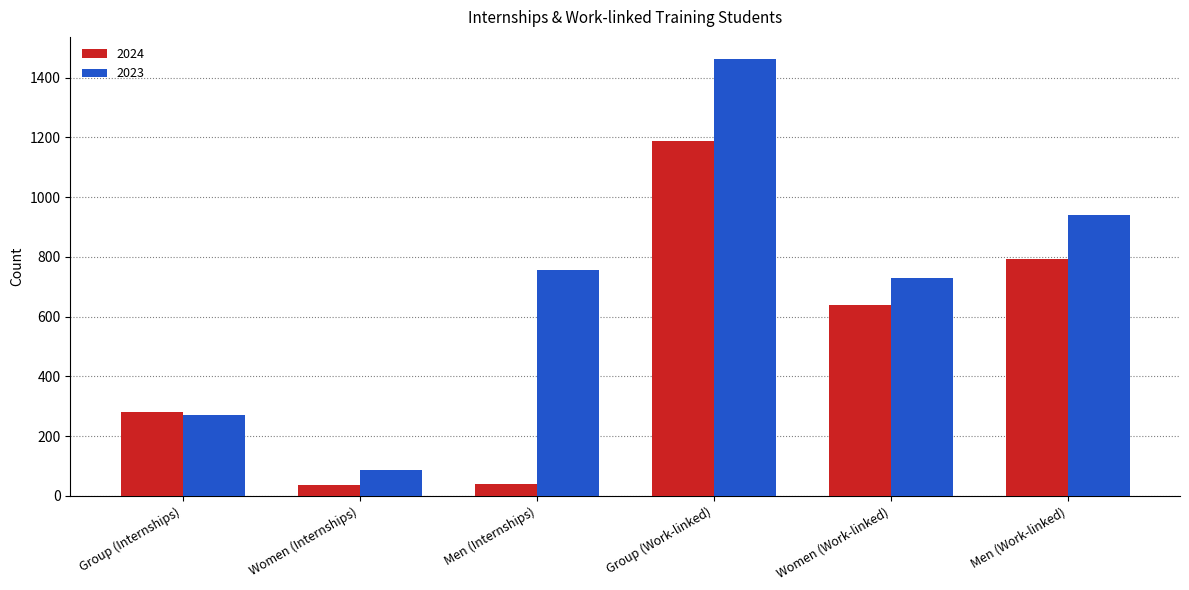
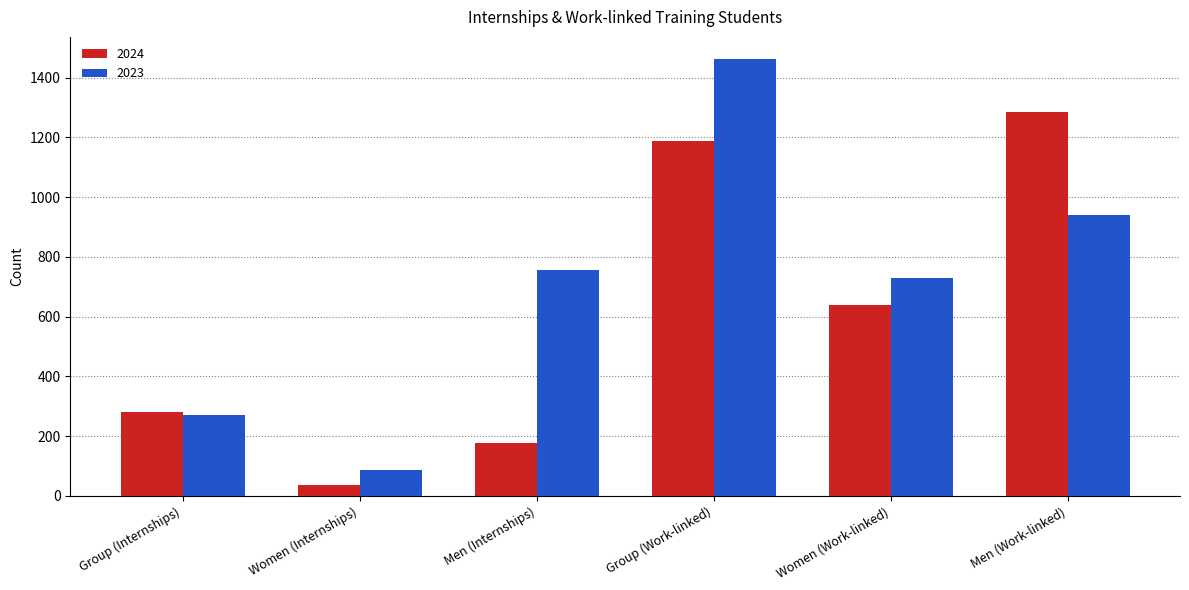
  {
    "2024": {
      "Group (Internships)": 280,
      "Women (Internships)": 40,
-     "Men (Internships)": 40,
+     "Men (Internships)": 180,
      "Group (Work-linked)": 1190,
      "Women (Work-linked)": 640,
-     "Men (Work-linked)": 790
+     "Men (Work-linked)": 1290
    },
    "2023": {
      "Group (Internships)": 270,
      "Women (Internships)": 90,
      "Men (Internships)": 760,
      "Group (Work-linked)": 1460,
      "Women (Work-linked)": 730,
      "Men (Work-linked)": 940
    }
  }
